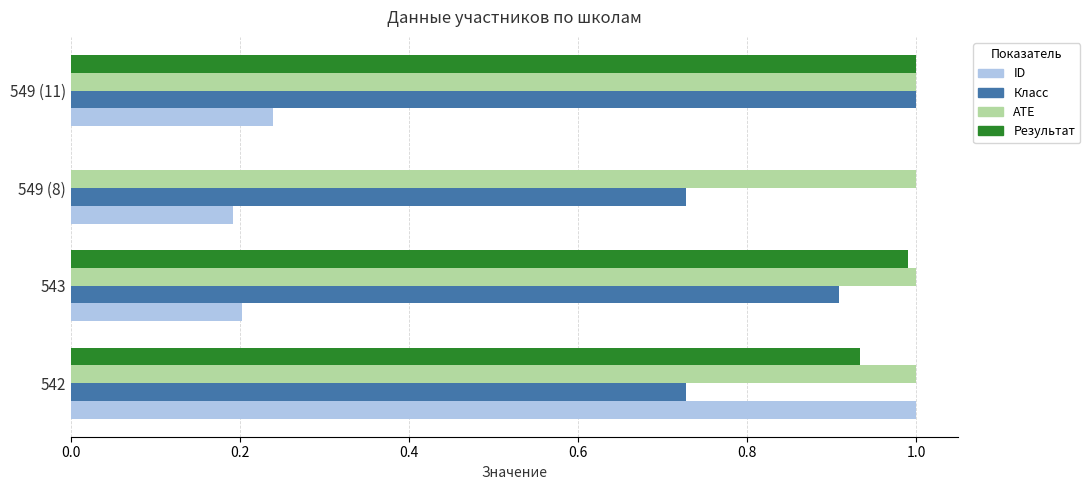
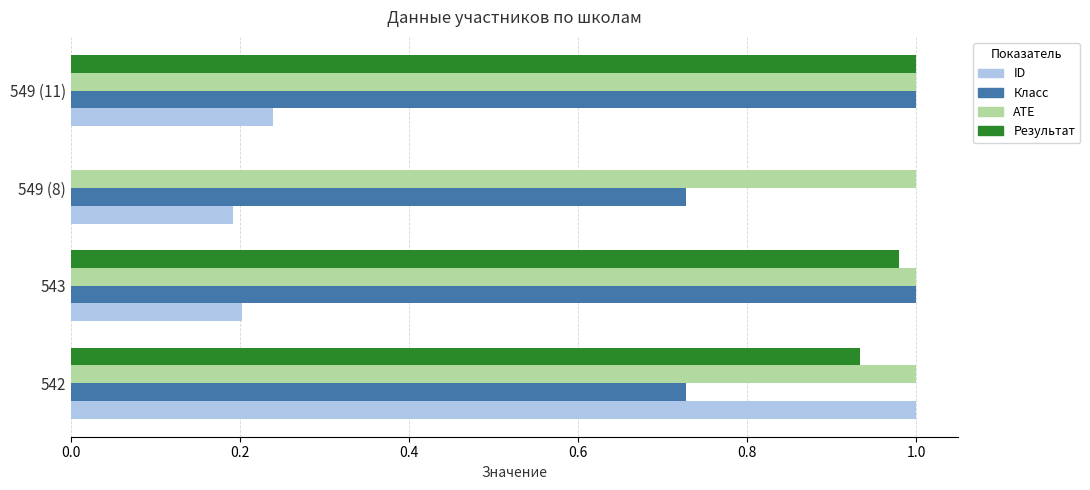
  {
    "ID": {
      "549 (11)": 0.24,
      "549 (8)": 0.19,
      "543": 0.20,
      "542": 1.00
    },
    "Класс": {
      "549 (11)": 1.00,
      "549 (8)": 0.73,
-     "543": 0.91,
+     "543": 1.00,
      "542": 0.73
    },
    "АТЕ": {
      "549 (11)": 1.00,
      "549 (8)": 1.00,
      "543": 1.00,
      "542": 1.00
    },
    "Результат": {
      "549 (11)": 1.00,
      "549 (8)": 0.00,
-     "543": 0.99,
+     "543": 0.98,
      "542": 0.93
    }
  }
